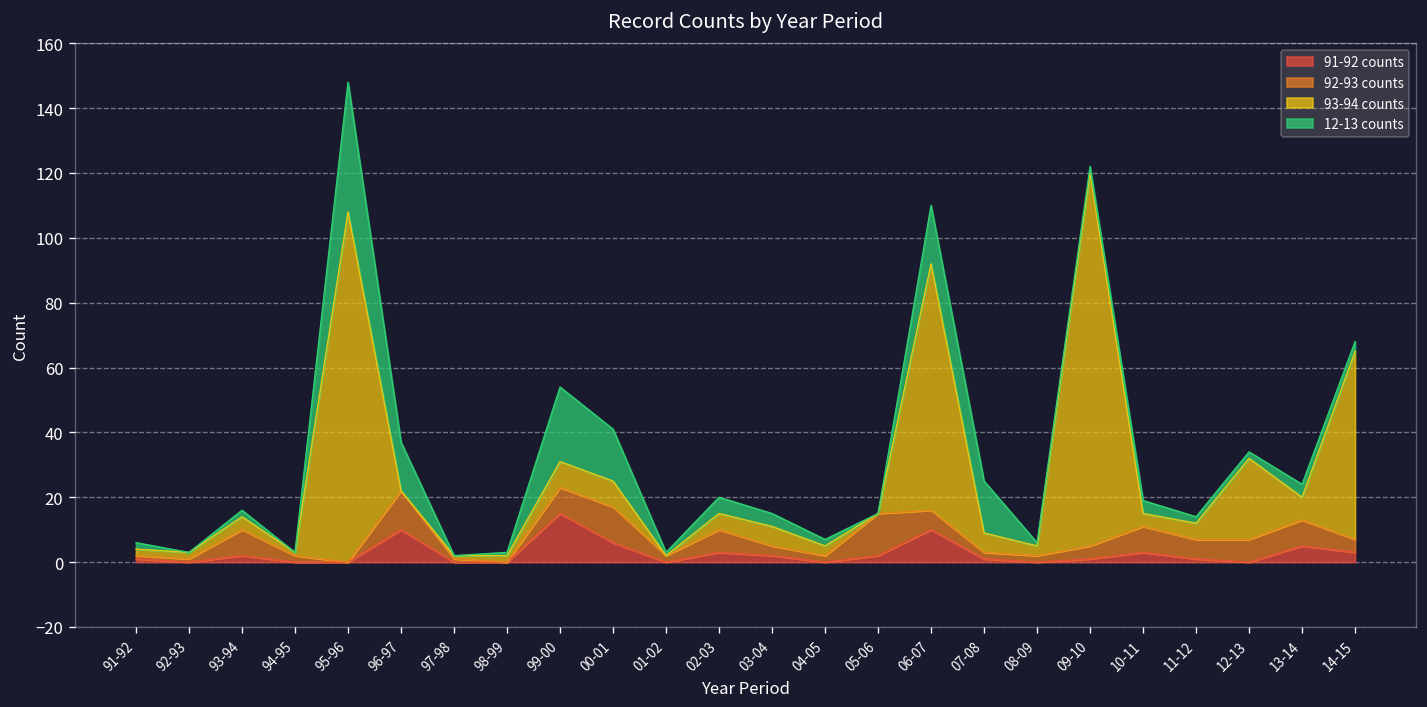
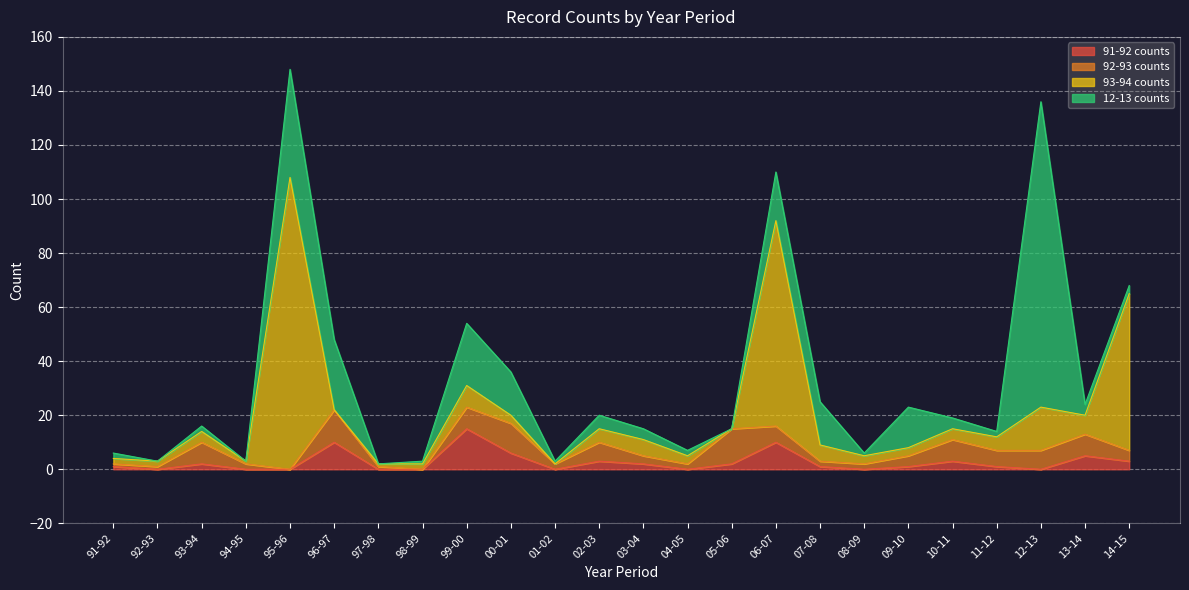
  {
    "93-94 counts": {
      "91-92": 2,
      "93-94": 4,
      "95-96": 108,
      "98-99": 2,
      "99-00": 8,
-     "00-01": 8,
+     "00-01": 3,
      "02-03": 5,
      "03-04": 6,
      "04-05": 3,
      "06-07": 76,
      "07-08": 6,
      "08-09": 3,
-     "09-10": 115,
+     "09-10": 3,
      "10-11": 4,
      "11-12": 5,
-     "12-13": 25,
+     "12-13": 16,
      "13-14": 7,
      "14-15": 58
    },
    "12-13 counts": {
      "91-92": 2,
      "93-94": 2,
      "95-96": 40,
-     "96-97": 15,
+     "96-97": 26,
      "98-99": 1,
      "99-00": 23,
      "00-01": 16,
      "01-02": 1,
      "02-03": 5,
      "03-04": 4,
      "04-05": 2,
      "06-07": 18,
      "07-08": 16,
      "08-09": 1,
-     "09-10": 2,
+     "09-10": 15,
      "10-11": 4,
      "11-12": 2,
-     "12-13": 2,
+     "12-13": 113,
      "13-14": 4,
      "14-15": 3
    }
  }
